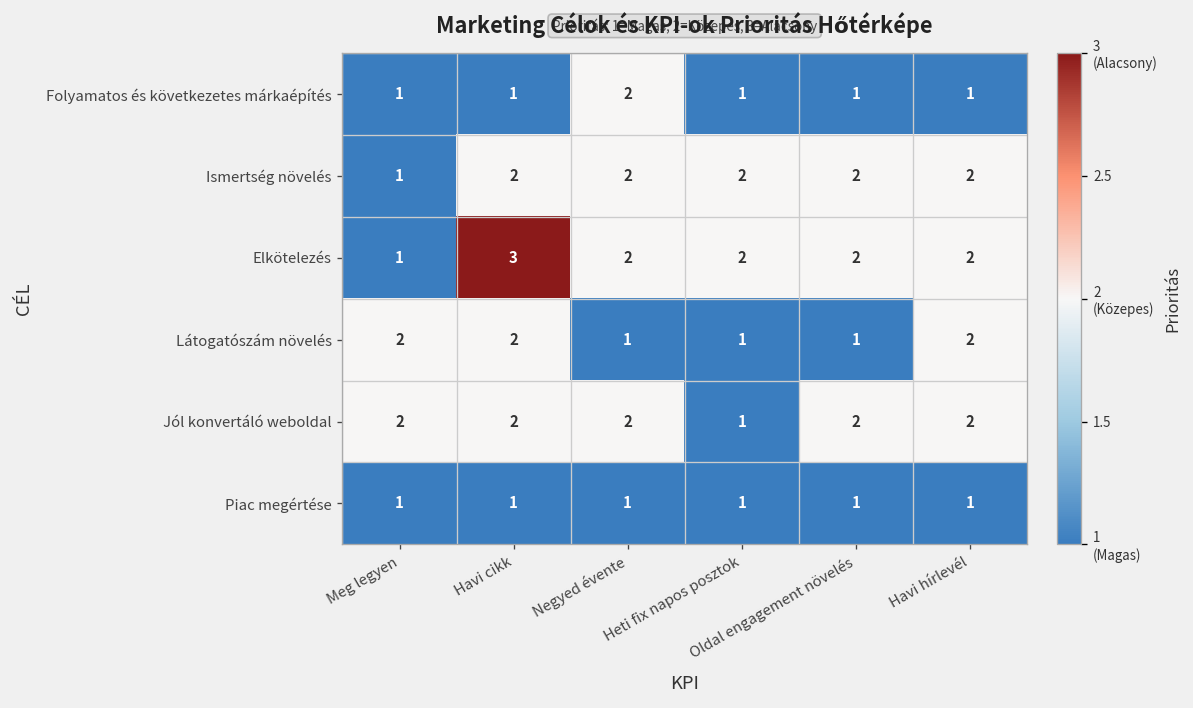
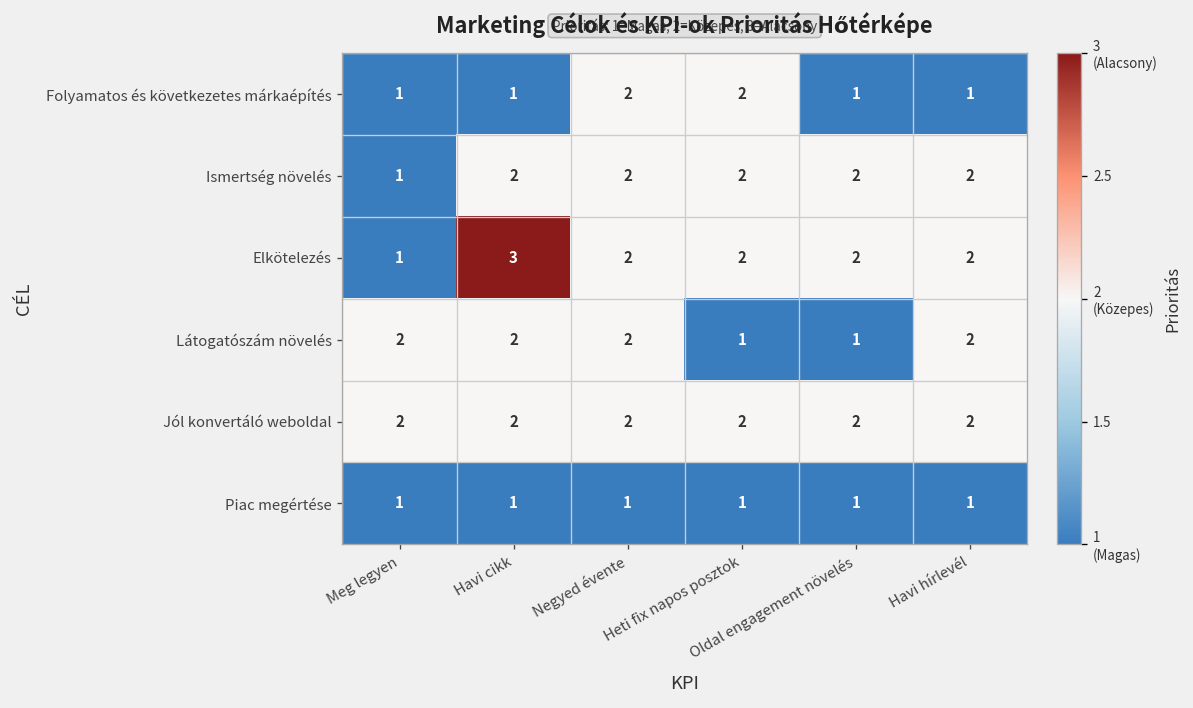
  {
    "Folyamatos és következetes márkaépítés": {
      "Meg legyen": 1,
      "Havi cikk": 1,
      "Negyed évente": 2,
-     "Heti fix napos posztok": 1,
+     "Heti fix napos posztok": 2,
      "Oldal engagement növelés": 1,
      "Havi hírlevél": 1
    },
    "Ismertség növelés": {
      "Meg legyen": 1,
      "Havi cikk": 2,
      "Negyed évente": 2,
      "Heti fix napos posztok": 2,
      "Oldal engagement növelés": 2,
      "Havi hírlevél": 2
    },
    "Elkötelezés": {
      "Meg legyen": 1,
      "Havi cikk": 3,
      "Negyed évente": 2,
      "Heti fix napos posztok": 2,
      "Oldal engagement növelés": 2,
      "Havi hírlevél": 2
    },
    "Látogatószám növelés": {
      "Meg legyen": 2,
      "Havi cikk": 2,
-     "Negyed évente": 1,
+     "Negyed évente": 2,
      "Heti fix napos posztok": 1,
      "Oldal engagement növelés": 1,
      "Havi hírlevél": 2
    },
    "Jól konvertáló weboldal": {
      "Meg legyen": 2,
      "Havi cikk": 2,
      "Negyed évente": 2,
-     "Heti fix napos posztok": 1,
+     "Heti fix napos posztok": 2,
      "Oldal engagement növelés": 2,
      "Havi hírlevél": 2
    },
    "Piac megértése": {
      "Meg legyen": 1,
      "Havi cikk": 1,
      "Negyed évente": 1,
      "Heti fix napos posztok": 1,
      "Oldal engagement növelés": 1,
      "Havi hírlevél": 1
    }
  }
